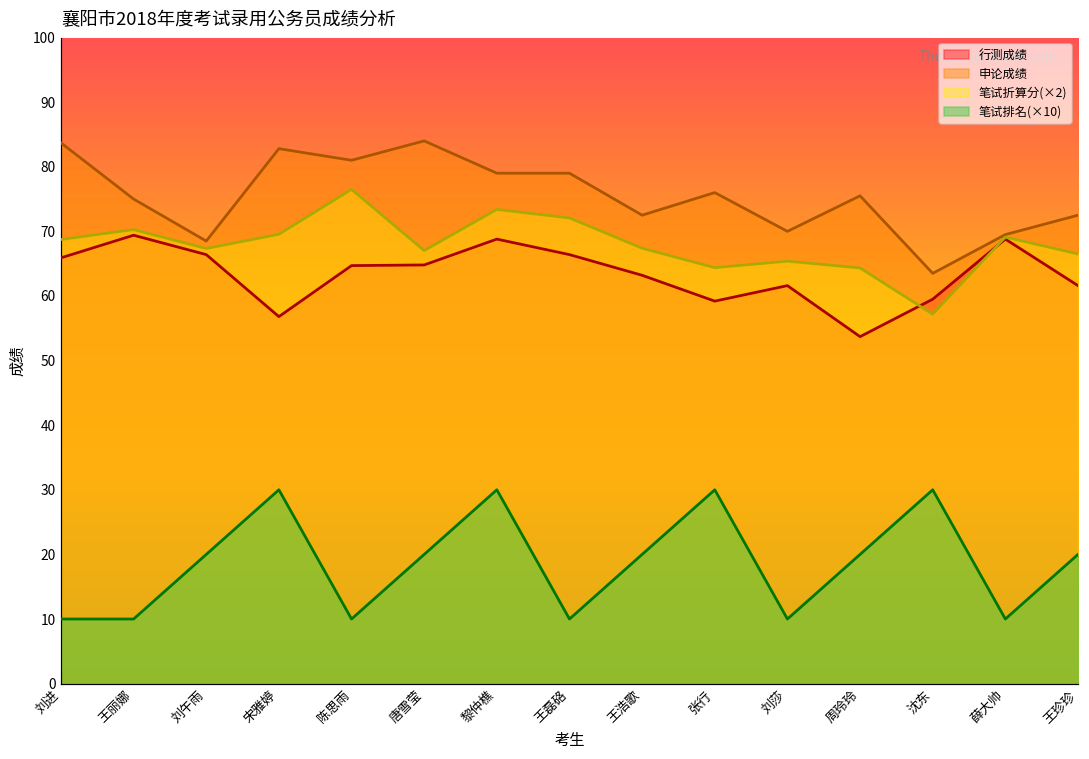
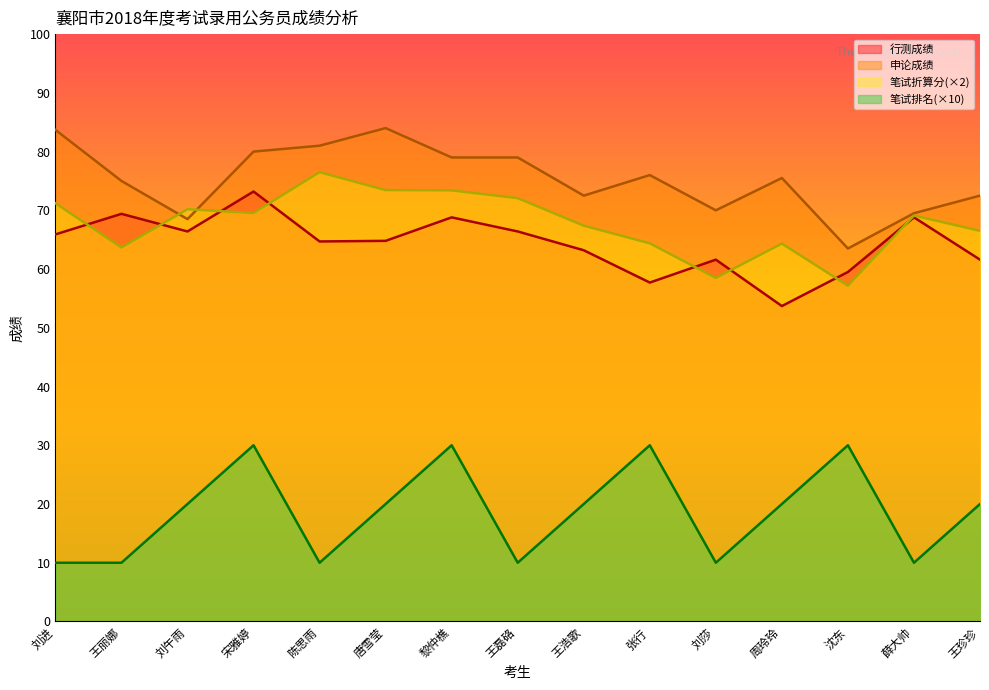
  {
    "行测成绩": {
      "刘进": 66,
      "王丽娜": 69,
      "刘午雨": 66,
-     "宋雅婷": 57,
+     "宋雅婷": 73,
      "陈思雨": 65,
      "唐雪莹": 65,
      "黎仲樵": 69,
      "王磊硌": 66,
      "王浩歌": 63,
-     "张行": 59,
+     "张行": 58,
      "刘莎": 62,
      "周玲玲": 54,
      "沈东": 60,
      "王珍珍": 62
    },
    "申论成绩": {
      "刘进": 84,
      "王丽娜": 75,
      "刘午雨": 69,
-     "宋雅婷": 83,
+     "宋雅婷": 80,
      "陈思雨": 81,
      "唐雪莹": 84,
      "黎仲樵": 79,
      "王磊硌": 79,
      "王浩歌": 73,
      "张行": 76,
      "刘莎": 70,
      "周玲玲": 76,
      "沈东": 64,
      "王珍珍": 73
    },
    "笔试折算分(×2)": {
-     "刘进": 69,
-     "王丽娜": 70,
-     "刘午雨": 67,
+     "刘进": 71,
+     "王丽娜": 64,
+     "刘午雨": 70,
      "宋雅婷": 70,
      "陈思雨": 76,
-     "唐雪莹": 67,
+     "唐雪莹": 73,
      "黎仲樵": 73,
      "王磊硌": 72,
      "王浩歌": 67,
      "张行": 64,
-     "刘莎": 65,
+     "刘莎": 59,
      "周玲玲": 64,
      "沈东": 57,
      "王珍珍": 67
    },
    "笔试排名(×10)": {
      "刘进": 10,
      "王丽娜": 10,
      "刘午雨": 20,
      "宋雅婷": 30,
      "陈思雨": 10,
      "唐雪莹": 20,
      "黎仲樵": 30,
      "王磊硌": 10,
      "王浩歌": 20,
      "张行": 30,
      "刘莎": 10,
      "周玲玲": 20,
      "沈东": 30,
      "薛大帅": 10,
      "王珍珍": 20
    }
  }
